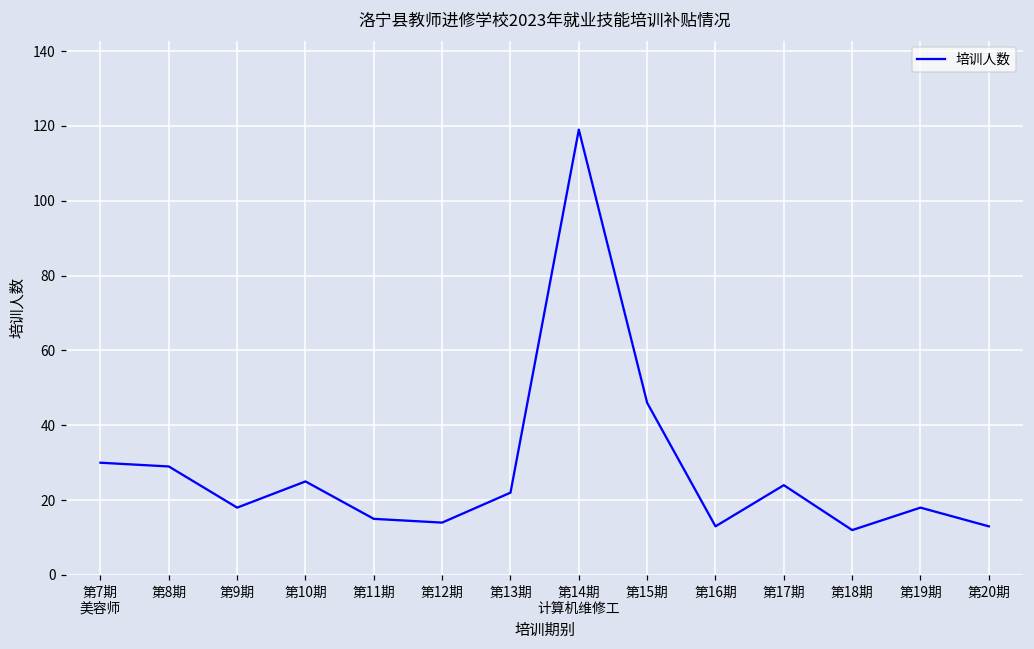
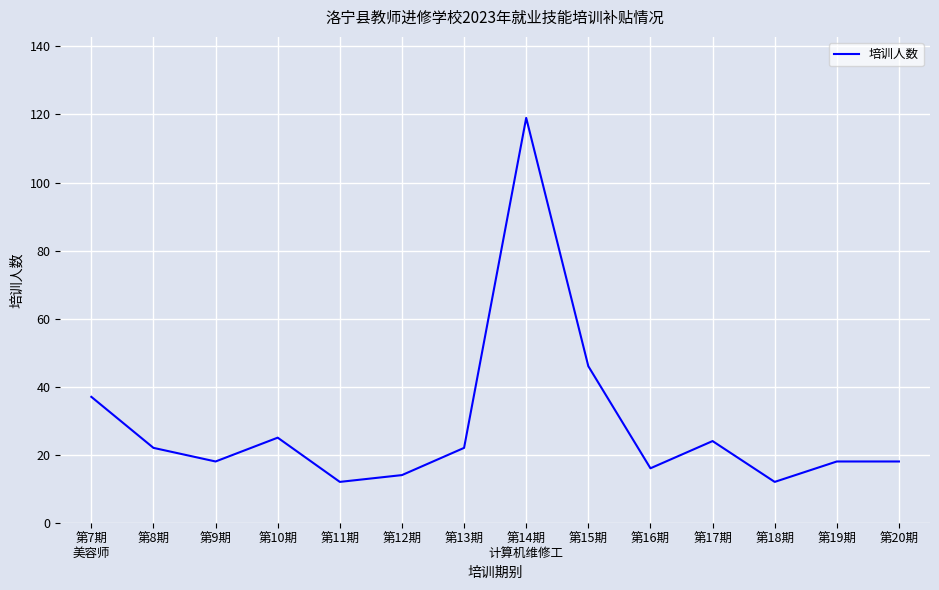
  {
-   "第7期 美容师": 30,
-   "第8期": 29,
+   "第7期 美容师": 37,
+   "第8期": 22,
    "第9期": 18,
    "第10期": 25,
-   "第11期": 15,
+   "第11期": 12,
    "第12期": 14,
    "第13期": 22,
    "第14期 计算机维修工": 119,
    "第15期": 46,
-   "第16期": 13,
+   "第16期": 16,
    "第17期": 24,
    "第18期": 12,
    "第19期": 18,
-   "第20期": 13
+   "第20期": 18
  }
